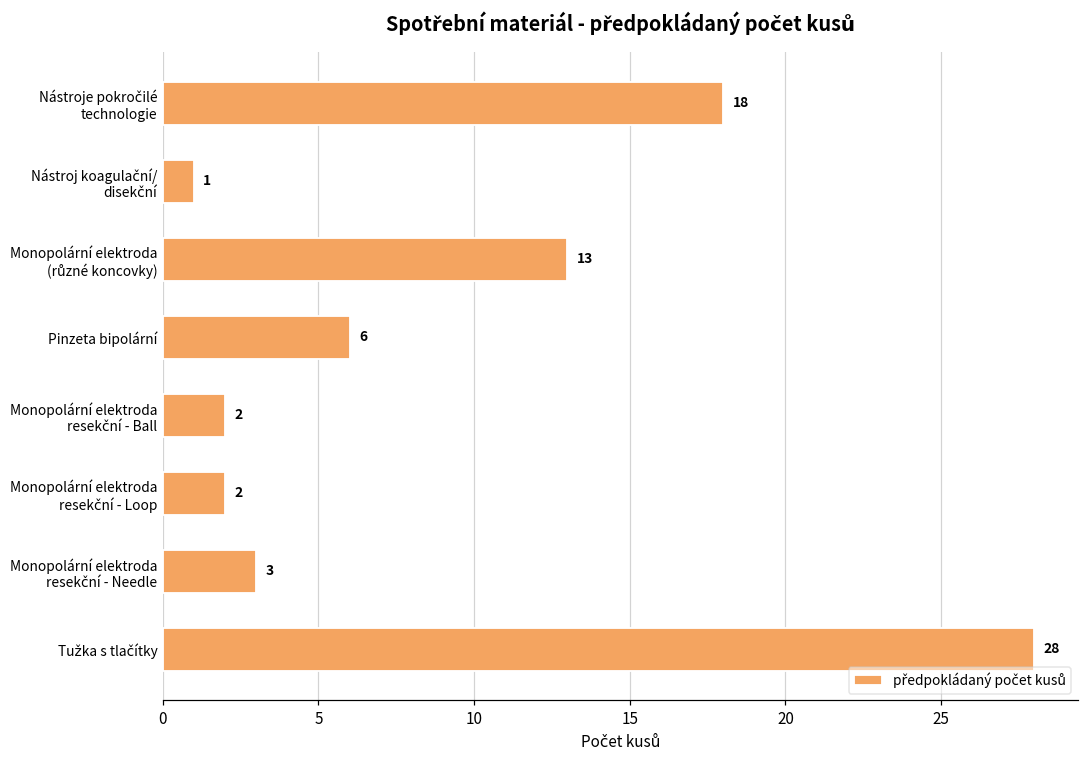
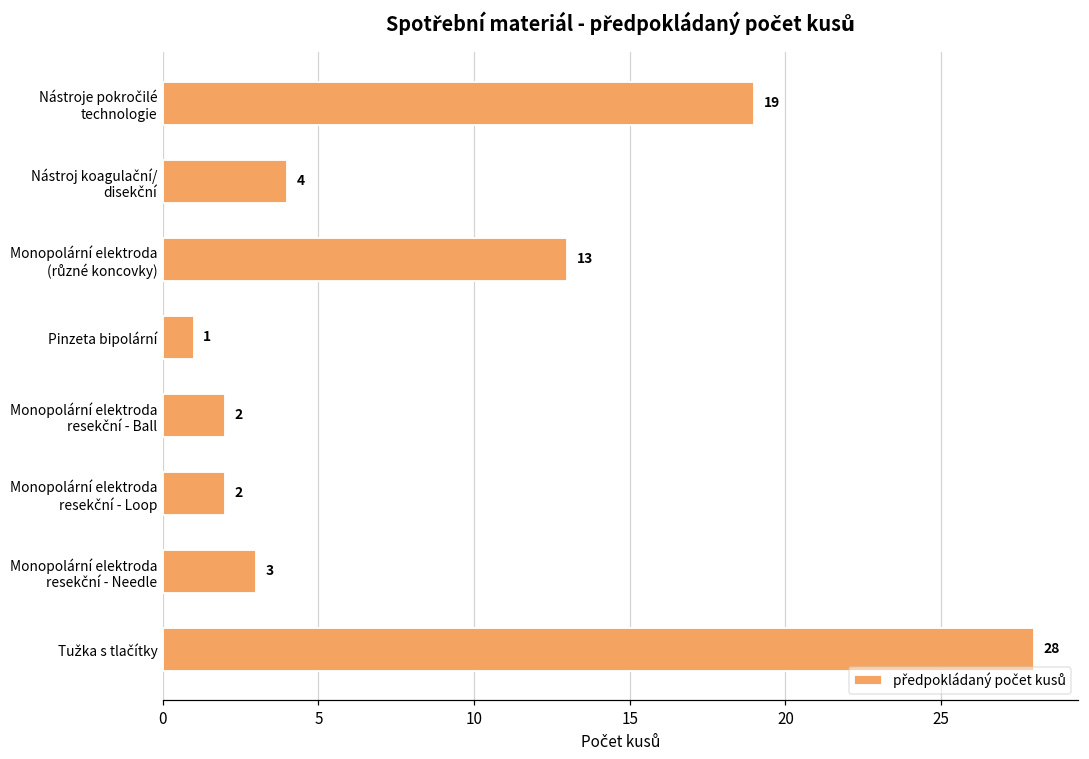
  {
-   "Nástroje pokročilé technologie": 18,
-   "Nástroj koagulační/ disekční": 1,
+   "Nástroje pokročilé technologie": 19,
+   "Nástroj koagulační/ disekční": 4,
    "Monopolární elektroda (různé koncovky)": 13,
-   "Pinzeta bipolární": 6,
+   "Pinzeta bipolární": 1,
    "Monopolární elektroda resekční - Ball": 2,
    "Monopolární elektroda resekční - Loop": 2,
    "Monopolární elektroda resekční - Needle": 3,
    "Tužka s tlačítky": 28
  }
